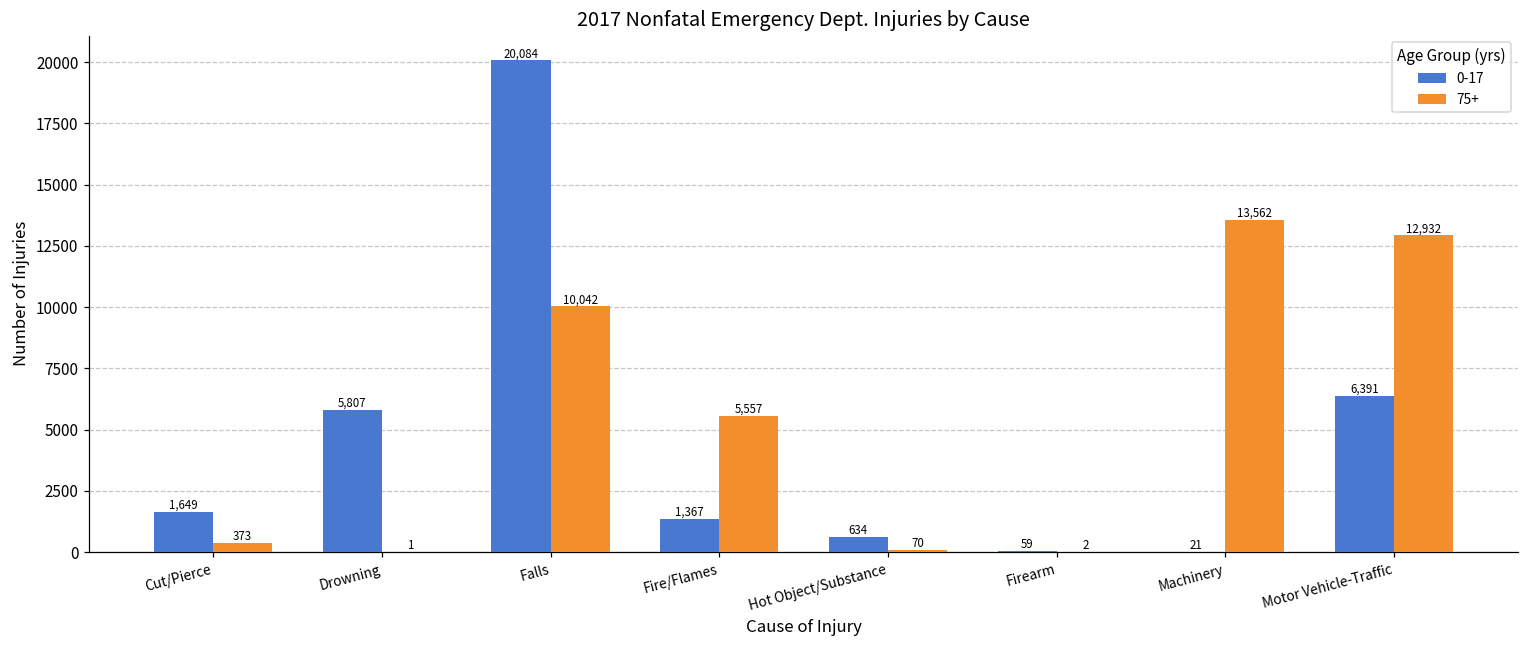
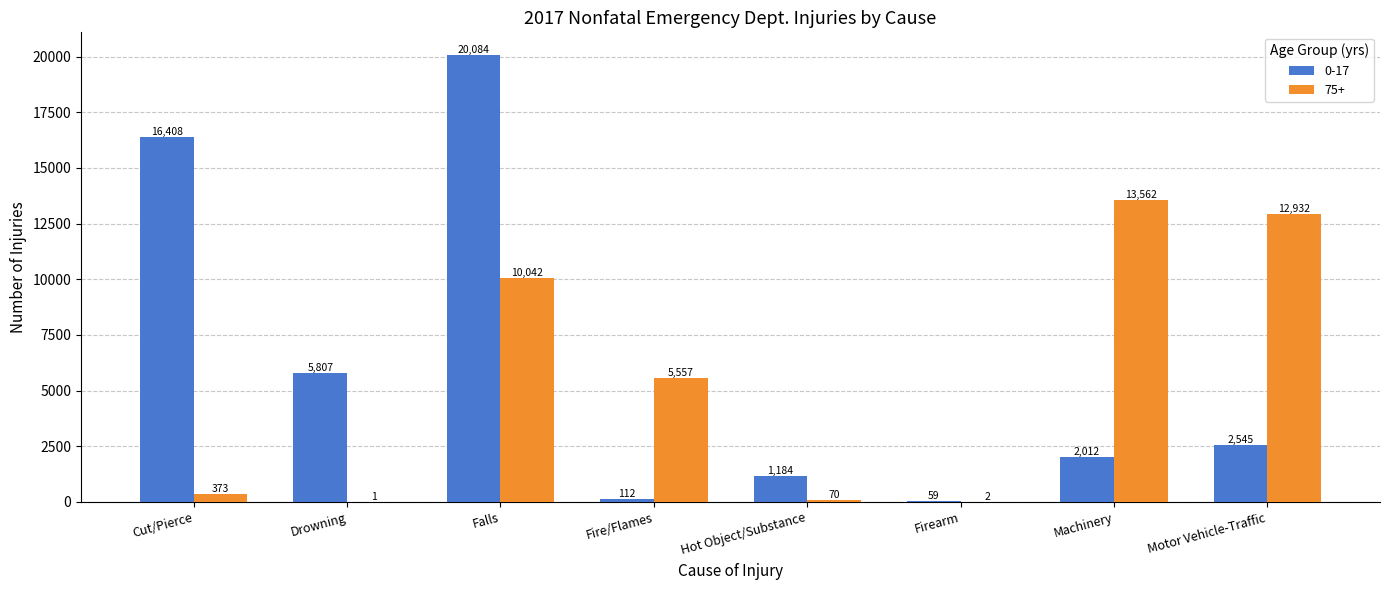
  {
    "0-17": {
-     "Cut/Pierce": "1,649",
+     "Cut/Pierce": "16,408",
      "Drowning": "5,807",
      "Falls": "20,084",
-     "Fire/Flames": "1,367",
-     "Hot Object/Substance": "634",
+     "Fire/Flames": "112",
+     "Hot Object/Substance": "1,184",
      "Firearm": "59",
-     "Machinery": "21",
-     "Motor Vehicle-Traffic": "6,391"
+     "Machinery": "2,012",
+     "Motor Vehicle-Traffic": "2,545"
    },
    "75+": {
      "Cut/Pierce": "373",
      "Drowning": "1",
      "Falls": "10,042",
      "Fire/Flames": "5,557",
      "Hot Object/Substance": "70",
      "Firearm": "2",
      "Machinery": "13,562",
      "Motor Vehicle-Traffic": "12,932"
    }
  }
